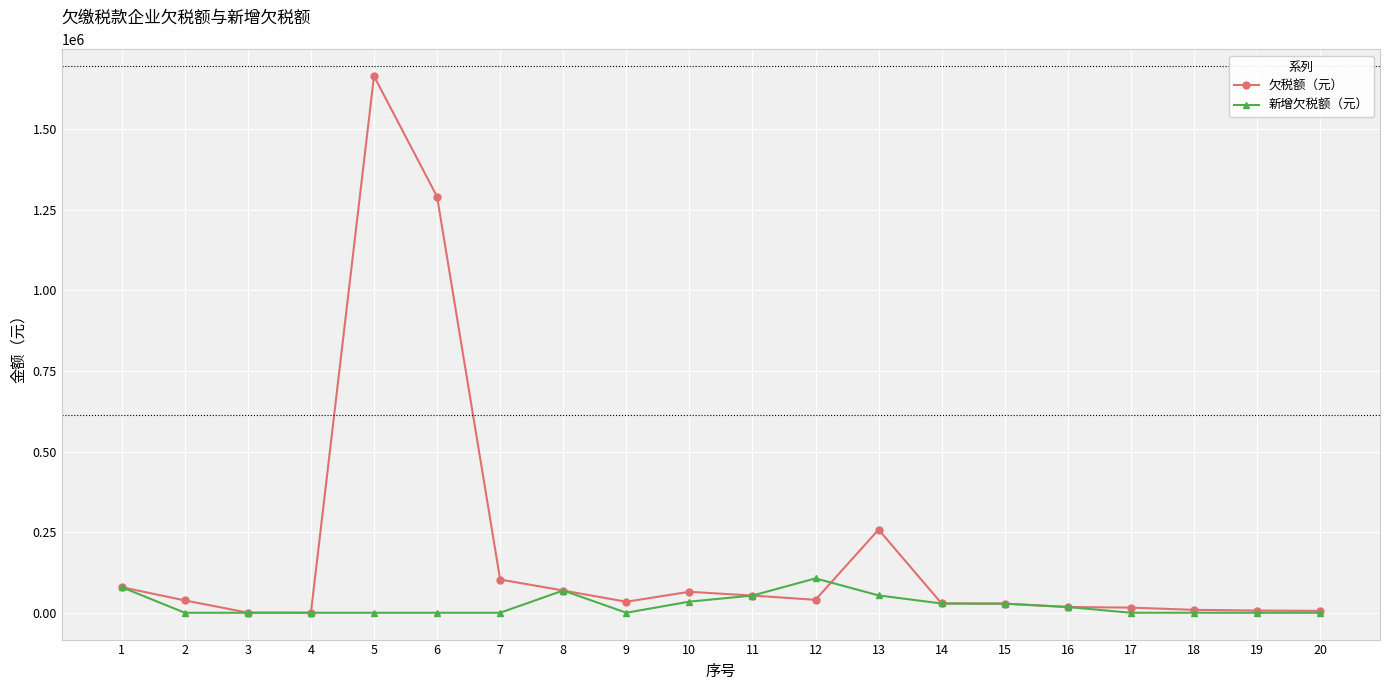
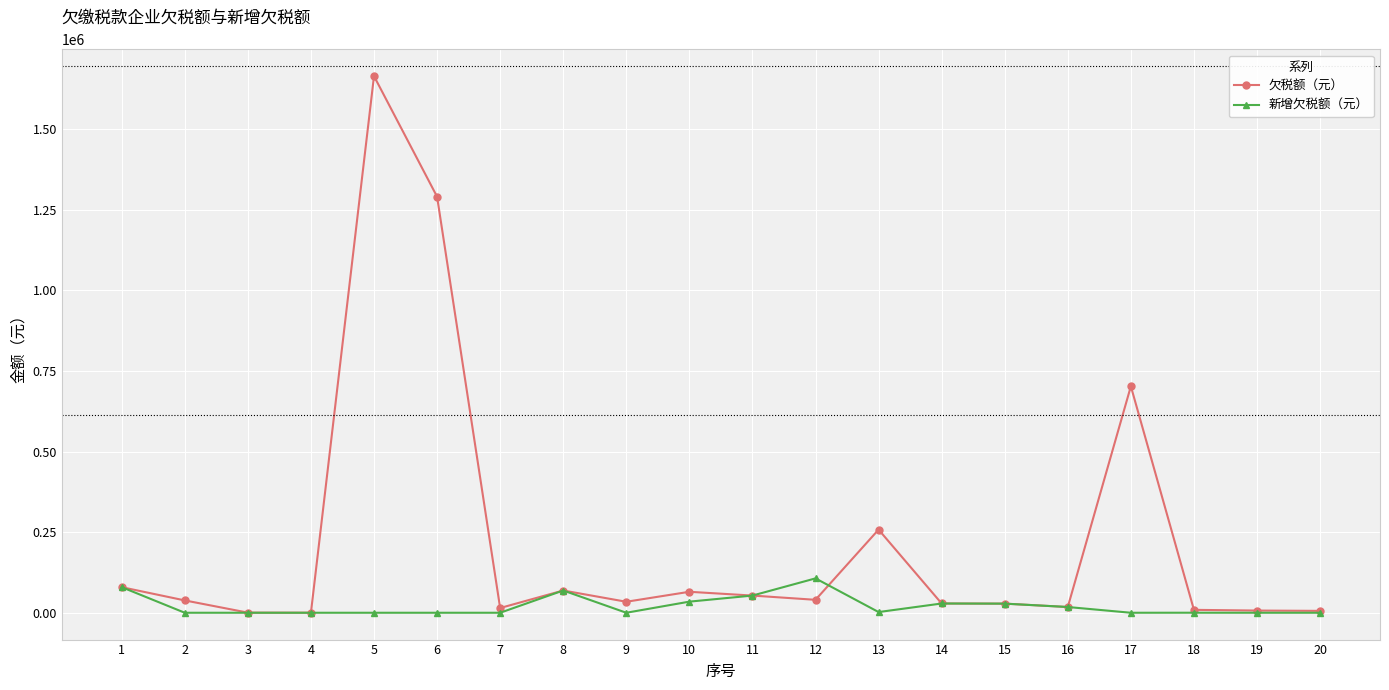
  {
    "欠税额（元）": {
      "2": 40000,
      "5": 1670000,
      "6": 1290000,
-     "7": 100000,
+     "7": 10000,
      "9": 30000,
      "10": 70000,
      "12": 40000,
      "13": 260000,
-     "17": 20000,
+     "17": 700000,
      "18": 10000
    },
    "新增欠税额（元）": {
      "2": 0,
      "5": 0,
      "6": 0,
      "7": 0,
      "9": 0,
      "10": 30000,
      "12": 110000,
-     "13": 50000,
+     "13": 0,
      "17": 0,
      "18": 0
    }
  }
